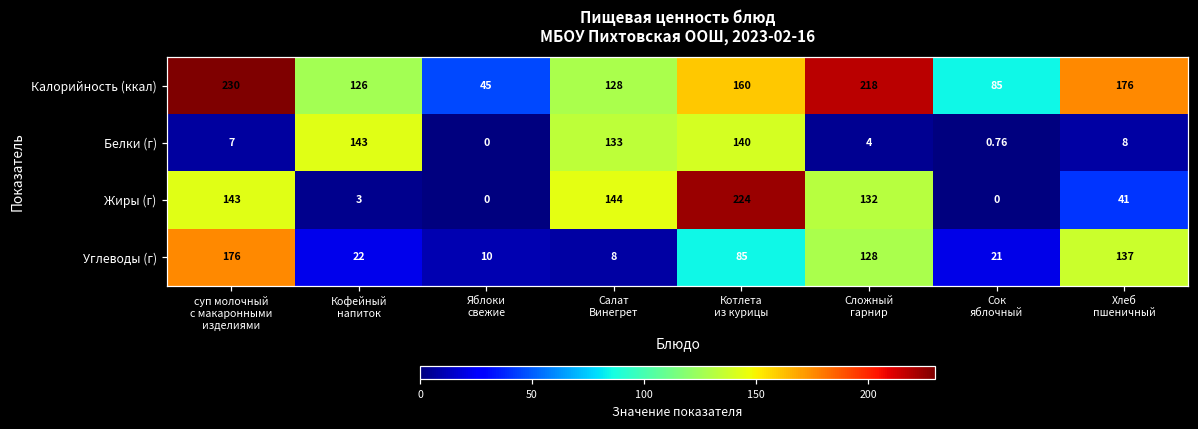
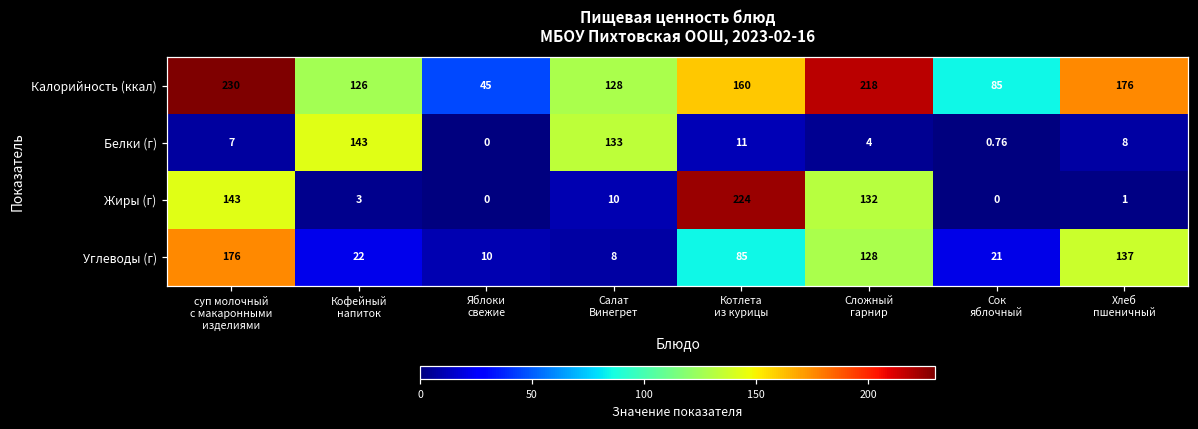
  {
    "Калорийность (ккал)": {
      "суп молочный с макаронными изделиями": 230,
      "Кофейный напиток": 126,
      "Яблоки свежие": 45,
      "Салат Винегрет": 128,
      "Котлета из курицы": 160,
      "Сложный гарнир": 218,
      "Сок яблочный": 85,
      "Хлеб пшеничный": 176
    },
    "Белки (г)": {
      "суп молочный с макаронными изделиями": 7,
      "Кофейный напиток": 143,
      "Яблоки свежие": 0,
      "Салат Винегрет": 133,
-     "Котлета из курицы": 140,
+     "Котлета из курицы": 11,
      "Сложный гарнир": 4,
      "Сок яблочный": 0.76,
      "Хлеб пшеничный": 8
    },
    "Жиры (г)": {
      "суп молочный с макаронными изделиями": 143,
      "Кофейный напиток": 3,
      "Яблоки свежие": 0,
-     "Салат Винегрет": 144,
+     "Салат Винегрет": 10,
      "Котлета из курицы": 224,
      "Сложный гарнир": 132,
      "Сок яблочный": 0,
-     "Хлеб пшеничный": 41
+     "Хлеб пшеничный": 1
    },
    "Углеводы (г)": {
      "суп молочный с макаронными изделиями": 176,
      "Кофейный напиток": 22,
      "Яблоки свежие": 10,
      "Салат Винегрет": 8,
      "Котлета из курицы": 85,
      "Сложный гарнир": 128,
      "Сок яблочный": 21,
      "Хлеб пшеничный": 137
    }
  }
